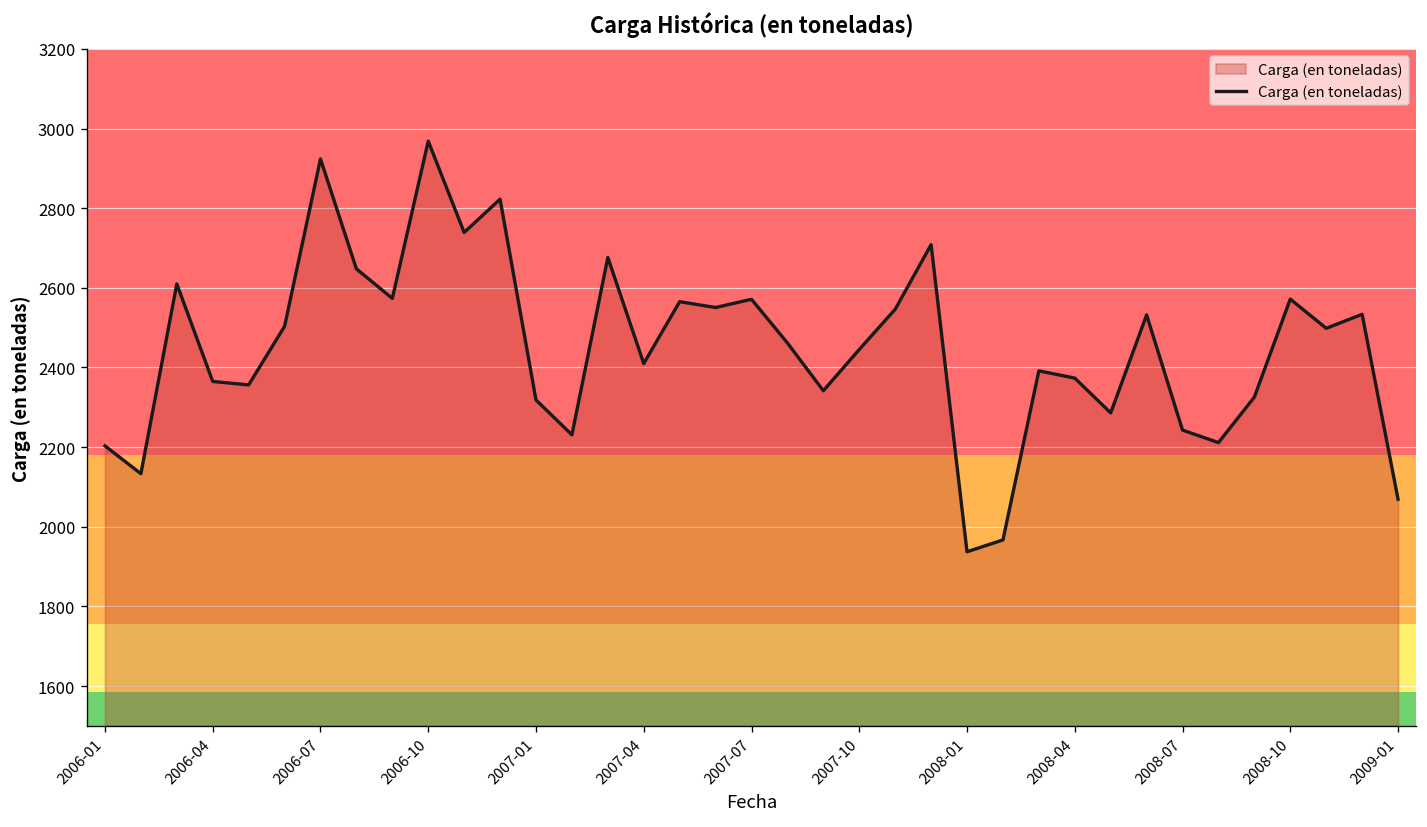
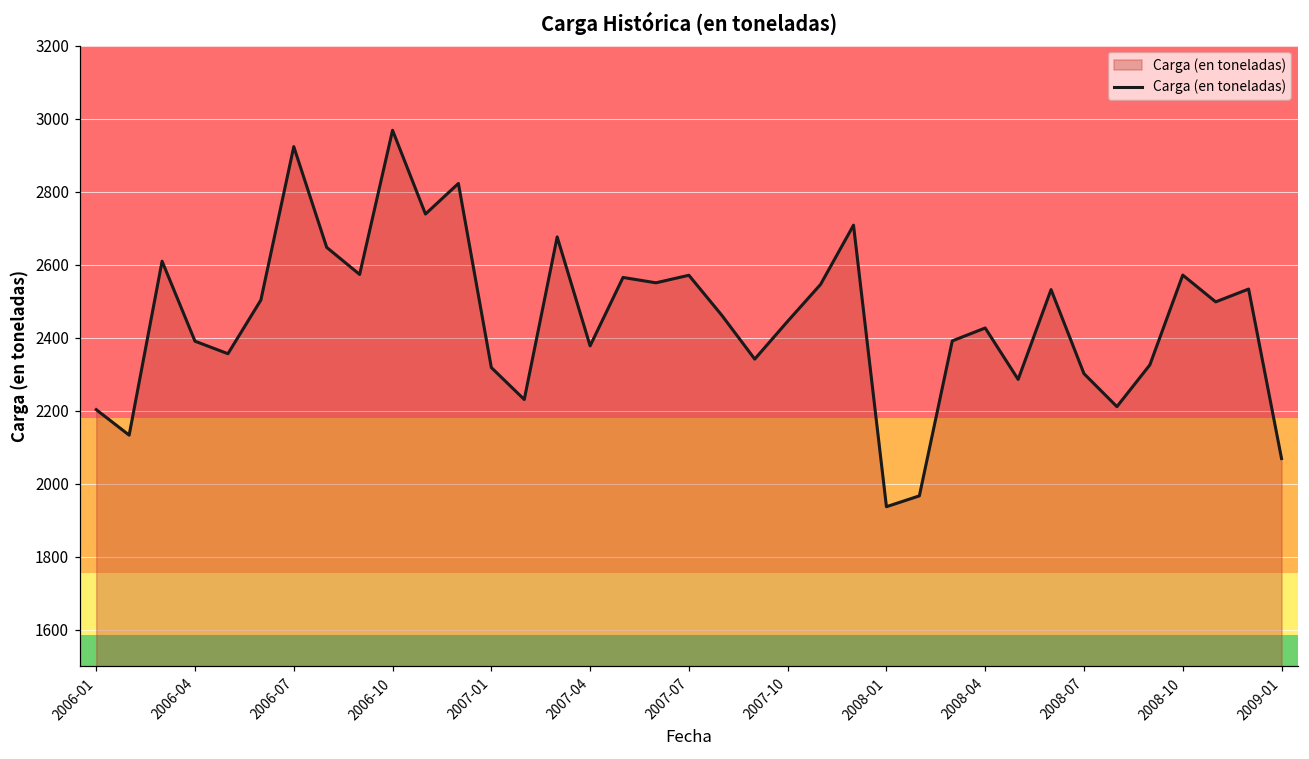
  {
    "2006-01": 2200,
-   "2006-04": 2360,
+   "2006-04": 2390,
    "2006-07": 2920,
    "2006-10": 2970,
    "2007-01": 2320,
-   "2007-04": 2410,
+   "2007-04": 2380,
    "2007-07": 2570,
    "2007-10": 2450,
    "2008-01": 1940,
-   "2008-04": 2370,
-   "2008-07": 2240,
+   "2008-04": 2430,
+   "2008-07": 2300,
    "2008-10": 2570,
    "2009-01": 2070
  }
